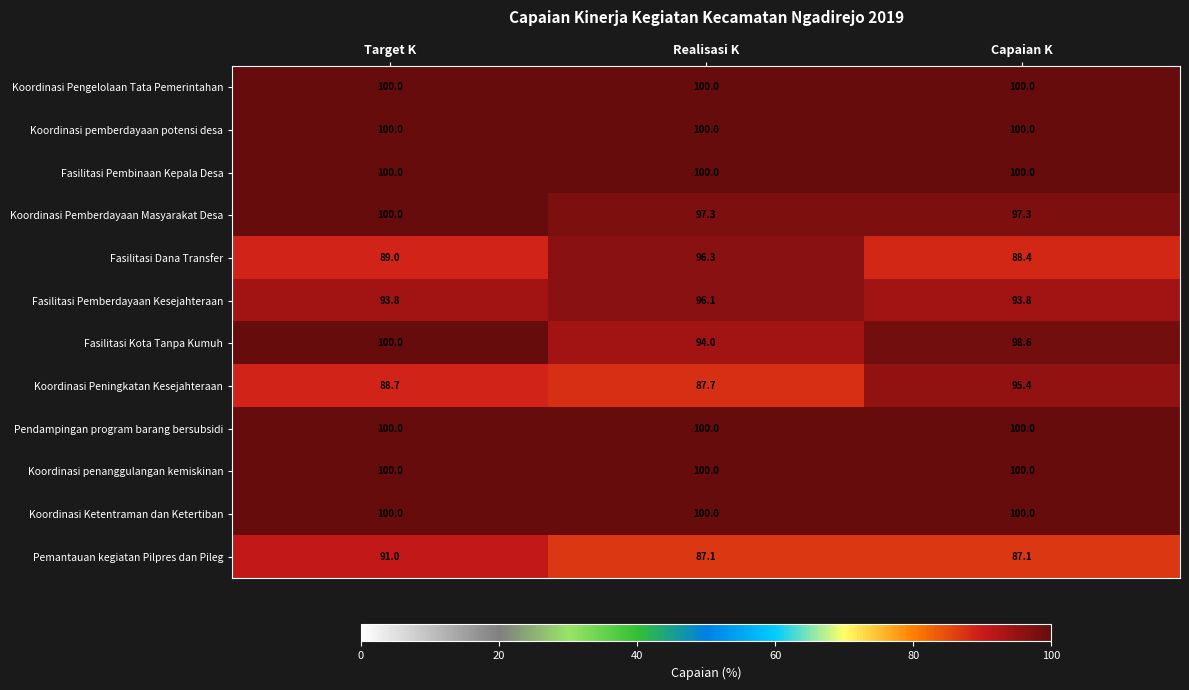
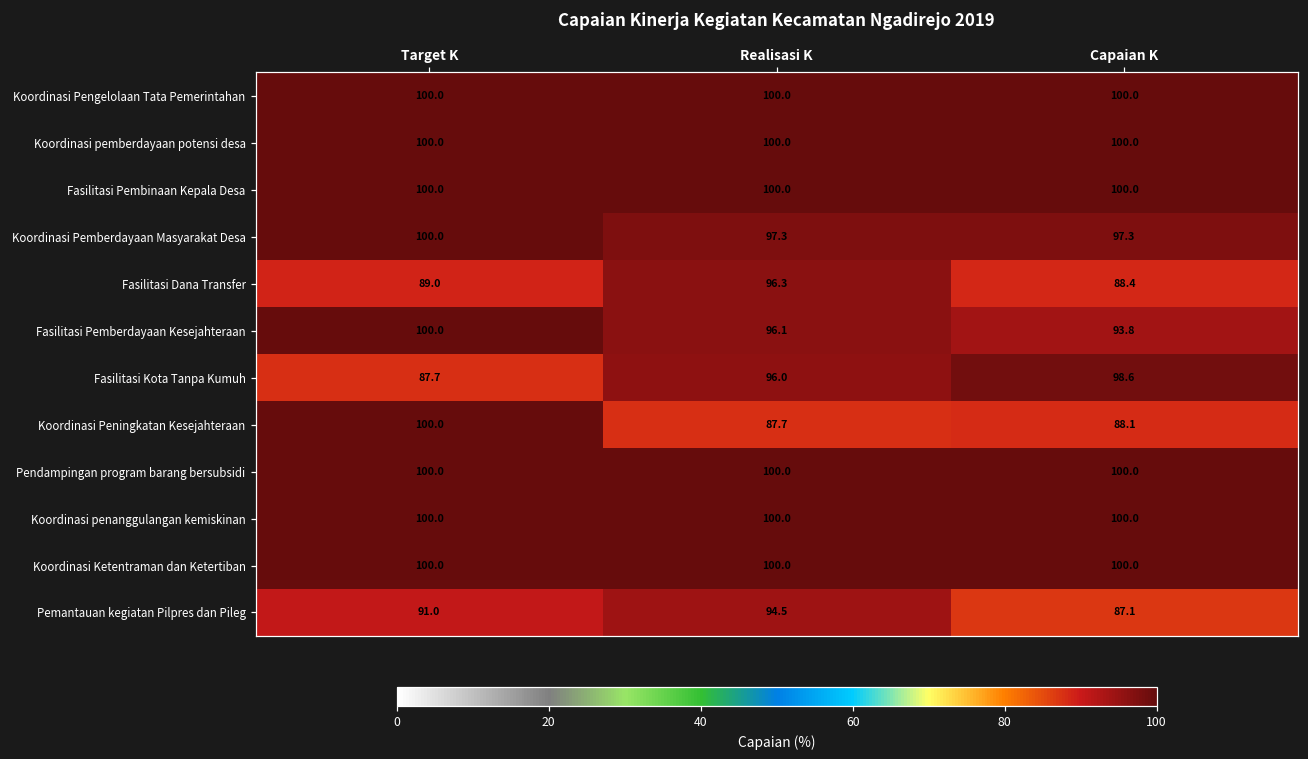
  {
    "Koordinasi Pengelolaan Tata Pemerintahan": {
      "Target K": 100.0,
      "Realisasi K": 100.0,
      "Capaian K": 100.0
    },
    "Koordinasi pemberdayaan potensi desa": {
      "Target K": 100.0,
      "Realisasi K": 100.0,
      "Capaian K": 100.0
    },
    "Fasilitasi Pembinaan Kepala Desa": {
      "Target K": 100.0,
      "Realisasi K": 100.0,
      "Capaian K": 100.0
    },
    "Koordinasi Pemberdayaan Masyarakat Desa": {
      "Target K": 100.0,
      "Realisasi K": 97.3,
      "Capaian K": 97.3
    },
    "Fasilitasi Dana Transfer": {
      "Target K": 89.0,
      "Realisasi K": 96.3,
      "Capaian K": 88.4
    },
    "Fasilitasi Pemberdayaan Kesejahteraan": {
-     "Target K": 93.8,
+     "Target K": 100.0,
      "Realisasi K": 96.1,
      "Capaian K": 93.8
    },
    "Fasilitasi Kota Tanpa Kumuh": {
-     "Target K": 100.0,
-     "Realisasi K": 94.0,
+     "Target K": 87.7,
+     "Realisasi K": 96.0,
      "Capaian K": 98.6
    },
    "Koordinasi Peningkatan Kesejahteraan": {
-     "Target K": 88.7,
+     "Target K": 100.0,
      "Realisasi K": 87.7,
-     "Capaian K": 95.4
+     "Capaian K": 88.1
    },
    "Pendampingan program barang bersubsidi": {
      "Target K": 100.0,
      "Realisasi K": 100.0,
      "Capaian K": 100.0
    },
    "Koordinasi penanggulangan kemiskinan": {
      "Target K": 100.0,
      "Realisasi K": 100.0,
      "Capaian K": 100.0
    },
    "Koordinasi Ketentraman dan Ketertiban": {
      "Target K": 100.0,
      "Realisasi K": 100.0,
      "Capaian K": 100.0
    },
    "Pemantauan kegiatan Pilpres dan Pileg": {
      "Target K": 91.0,
-     "Realisasi K": 87.1,
+     "Realisasi K": 94.5,
      "Capaian K": 87.1
    }
  }
